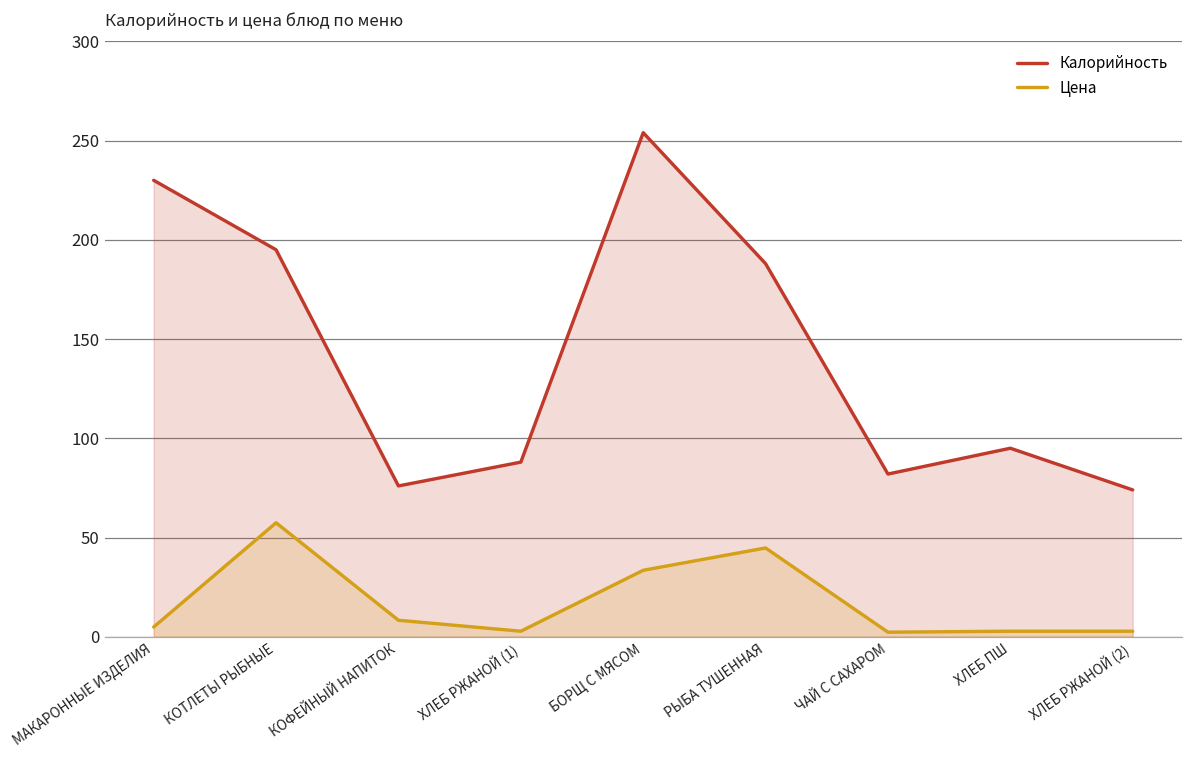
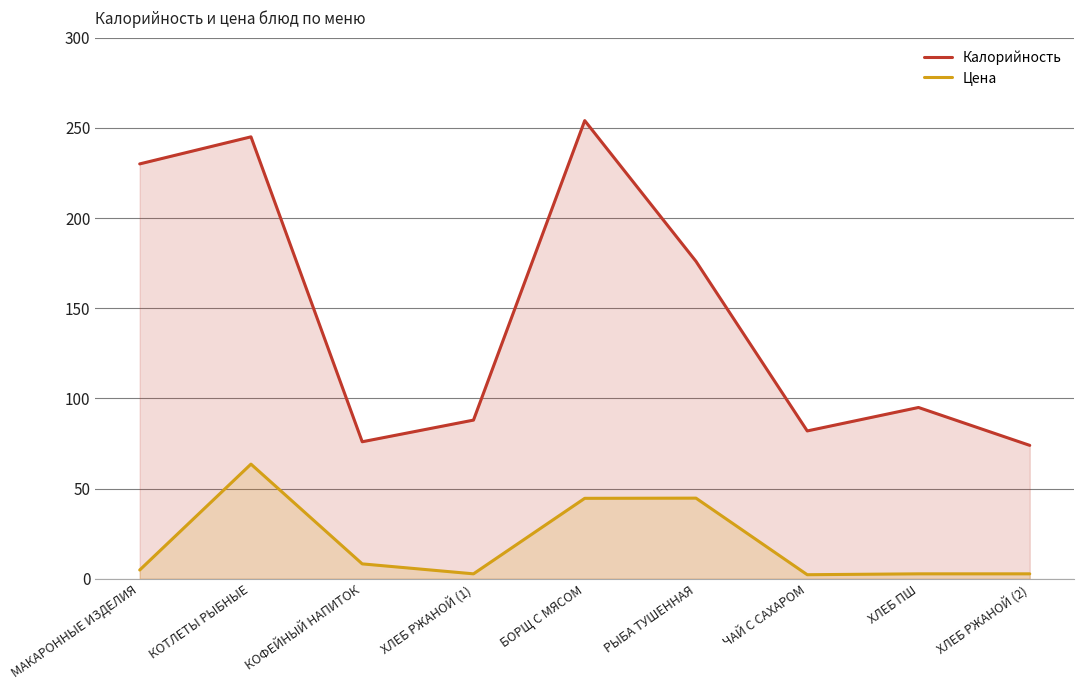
  {
    "Калорийность": {
      "МАКАРОННЫЕ ИЗДЕЛИЯ": 230,
-     "КОТЛЕТЫ РЫБНЫЕ": 195,
+     "КОТЛЕТЫ РЫБНЫЕ": 245,
      "КОФЕЙНЫЙ НАПИТОК": 76,
      "ХЛЕБ РЖАНОЙ (1)": 88,
      "БОРЩ С МЯСОМ": 254,
-     "РЫБА ТУШЕННАЯ": 188,
+     "РЫБА ТУШЕННАЯ": 176,
      "ЧАЙ С САХАРОМ": 82,
      "ХЛЕБ ПШ": 95,
      "ХЛЕБ РЖАНОЙ (2)": 74
    },
    "Цена": {
      "МАКАРОННЫЕ ИЗДЕЛИЯ": 5,
-     "КОТЛЕТЫ РЫБНЫЕ": 57,
+     "КОТЛЕТЫ РЫБНЫЕ": 64,
      "КОФЕЙНЫЙ НАПИТОК": 8,
      "ХЛЕБ РЖАНОЙ (1)": 3,
-     "БОРЩ С МЯСОМ": 34,
+     "БОРЩ С МЯСОМ": 45,
      "РЫБА ТУШЕННАЯ": 45,
      "ЧАЙ С САХАРОМ": 2,
      "ХЛЕБ ПШ": 3,
      "ХЛЕБ РЖАНОЙ (2)": 3
    }
  }
